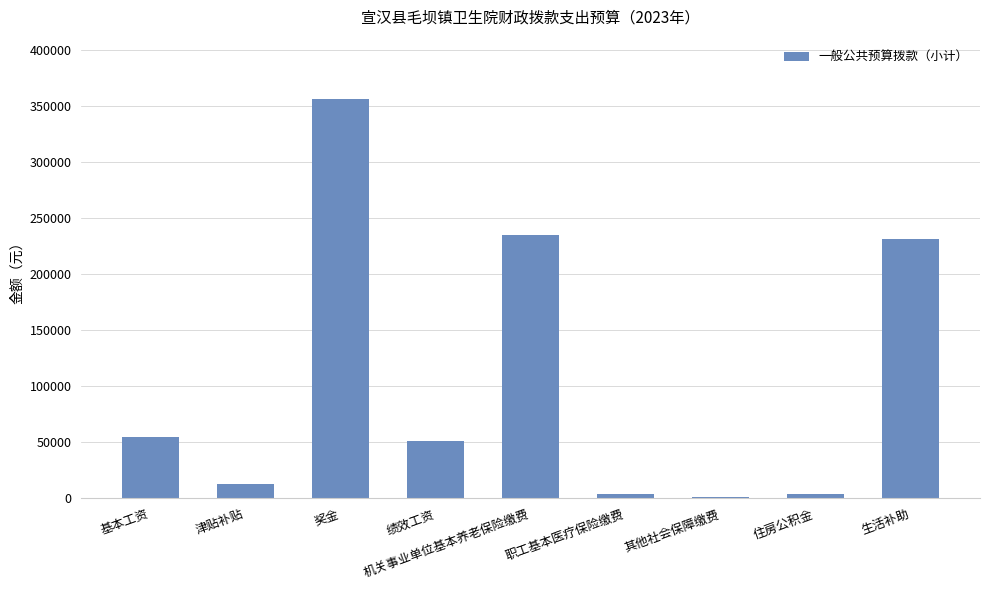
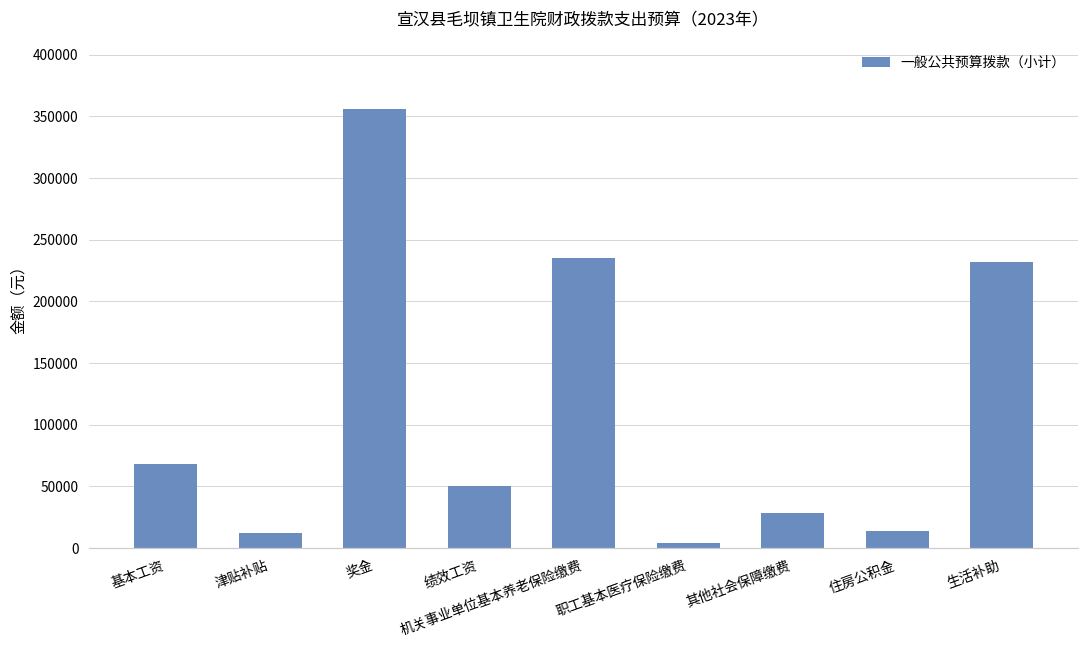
  {
-   "基本工资": 54000,
+   "基本工资": 68000,
    "津贴补贴": 12000,
    "奖金": 356000,
    "绩效工资": 51000,
    "机关事业单位基本养老保险缴费": 235000,
    "职工基本医疗保险缴费": 4000,
-   "其他社会保障缴费": 1000,
-   "住房公积金": 4000,
+   "其他社会保障缴费": 28000,
+   "住房公积金": 14000,
    "生活补助": 232000
  }
